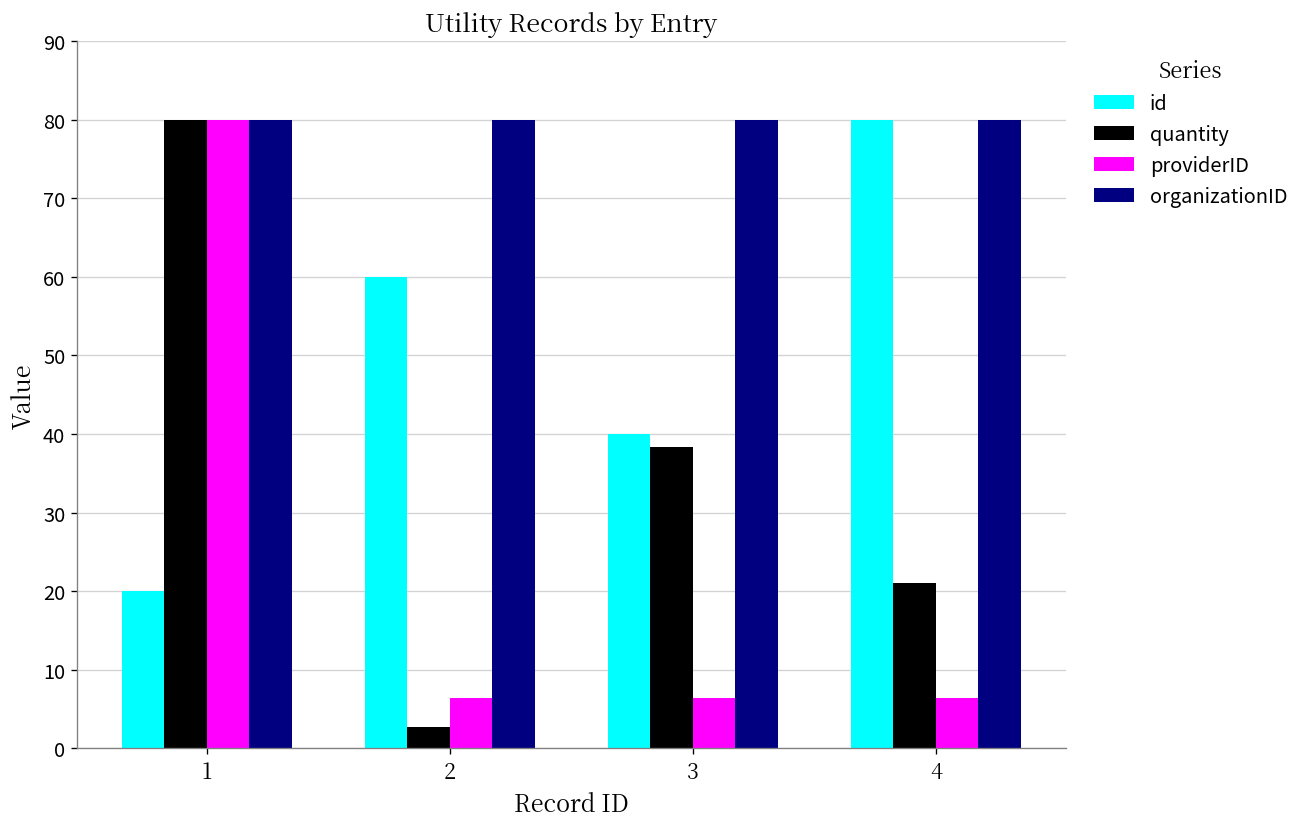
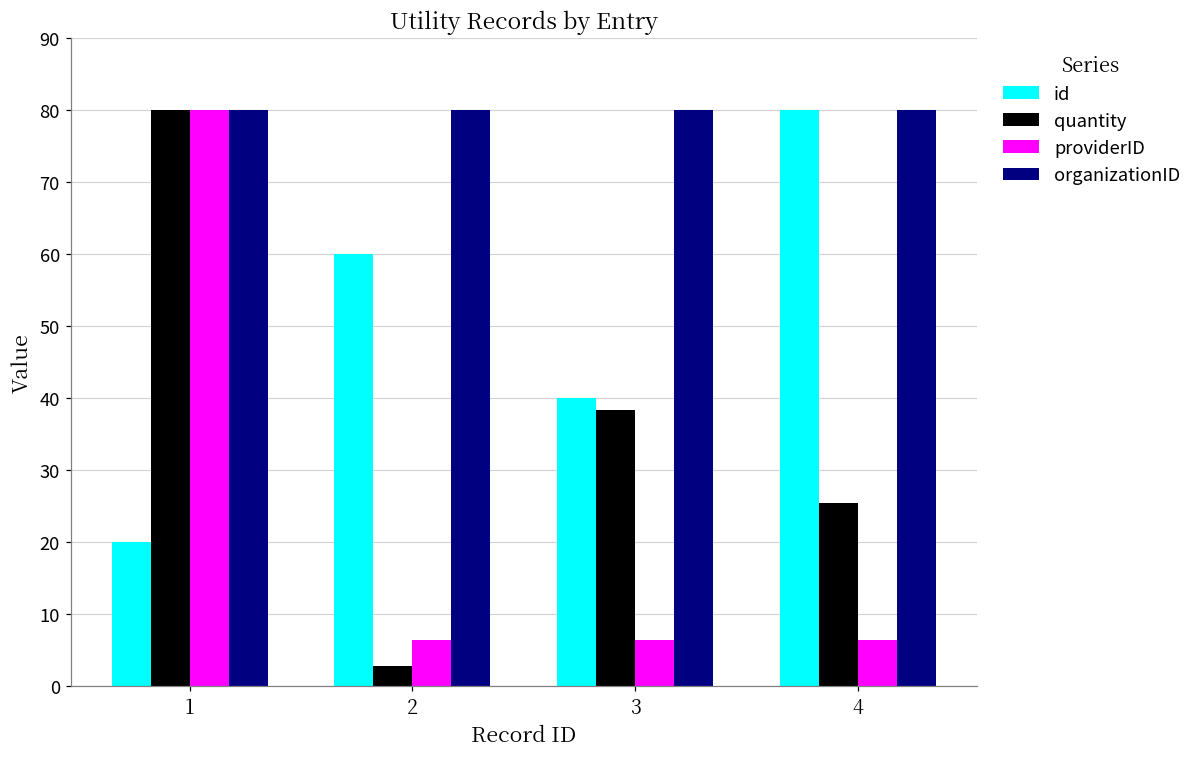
  {
    "id": {
      "1": 20,
      "2": 60,
      "3": 40,
      "4": 80
    },
    "quantity": {
      "1": 80,
      "2": 3,
      "3": 38,
-     "4": 21
+     "4": 25
    },
    "providerID": {
      "1": 80,
      "2": 6,
      "3": 6,
      "4": 6
    },
    "organizationID": {
      "1": 80,
      "2": 80,
      "3": 80,
      "4": 80
    }
  }
